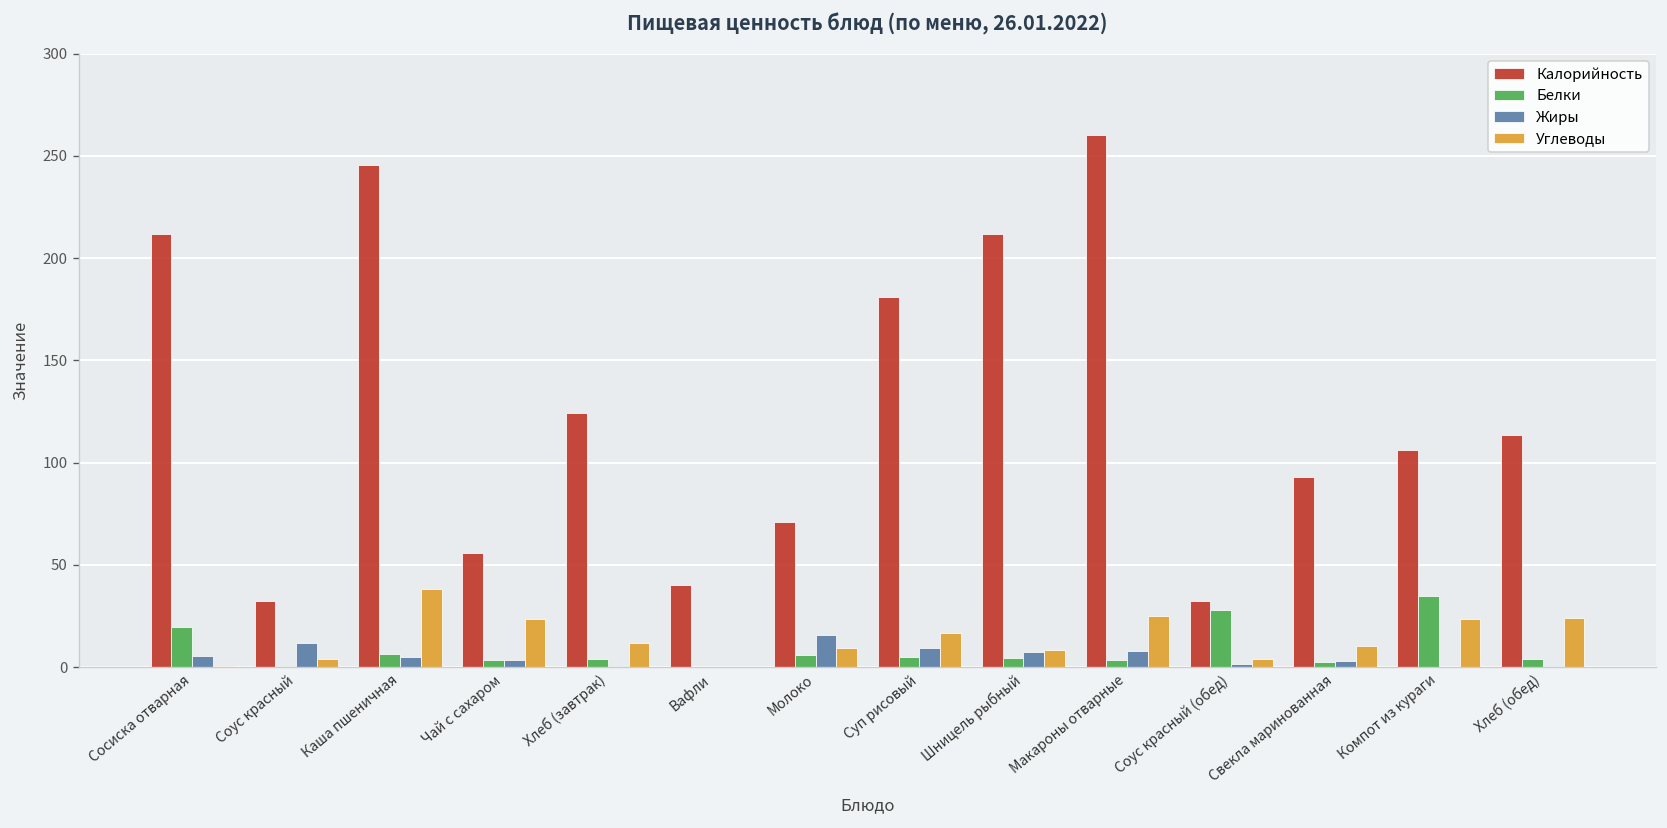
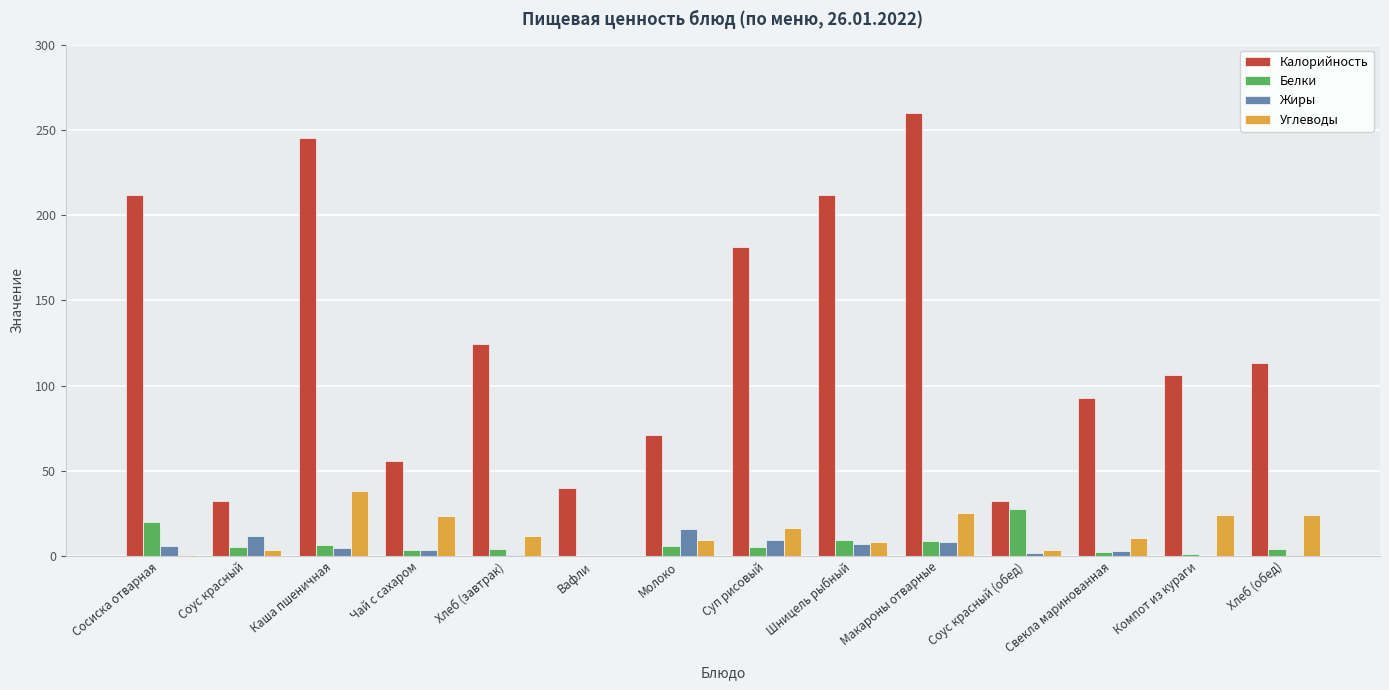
  {
    "Калорийность": {
      "Сосиска отварная": 212,
      "Соус красный": 33,
      "Каша пшеничная": 245,
      "Чай с сахаром": 56,
      "Хлеб (завтрак)": 124,
      "Вафли": 40,
      "Молоко": 71,
      "Суп рисовый": 181,
      "Шницель рыбный": 212,
      "Макароны отварные": 260,
      "Соус красный (обед)": 33,
      "Свекла маринованная": 93,
      "Компот из кураги": 106,
      "Хлеб (обед)": 114
    },
    "Белки": {
      "Сосиска отварная": 20,
-     "Соус красный": 1,
+     "Соус красный": 6,
      "Каша пшеничная": 6,
      "Чай с сахаром": 4,
      "Хлеб (завтрак)": 4,
      "Вафли": 0,
      "Молоко": 6,
      "Суп рисовый": 5,
-     "Шницель рыбный": 5,
-     "Макароны отварные": 4,
+     "Шницель рыбный": 9,
+     "Макароны отварные": 9,
      "Соус красный (обед)": 28,
      "Свекла маринованная": 3,
-     "Компот из кураги": 35,
+     "Компот из кураги": 1,
      "Хлеб (обед)": 4
    },
    "Жиры": {
      "Сосиска отварная": 6,
      "Соус красный": 12,
      "Каша пшеничная": 5,
      "Чай с сахаром": 3,
      "Вафли": 0,
      "Молоко": 16,
      "Суп рисовый": 10,
      "Шницель рыбный": 7,
      "Макароны отварные": 8,
      "Соус красный (обед)": 2,
      "Свекла маринованная": 3,
      "Компот из кураги": 0
    },
    "Углеводы": {
      "Соус красный": 4,
      "Каша пшеничная": 38,
      "Чай с сахаром": 23,
      "Хлеб (завтрак)": 12,
      "Вафли": 0,
      "Молоко": 9,
      "Суп рисовый": 17,
      "Шницель рыбный": 8,
      "Макароны отварные": 25,
      "Соус красный (обед)": 4,
      "Свекла маринованная": 10,
      "Компот из кураги": 24,
      "Хлеб (обед)": 24
    }
  }
